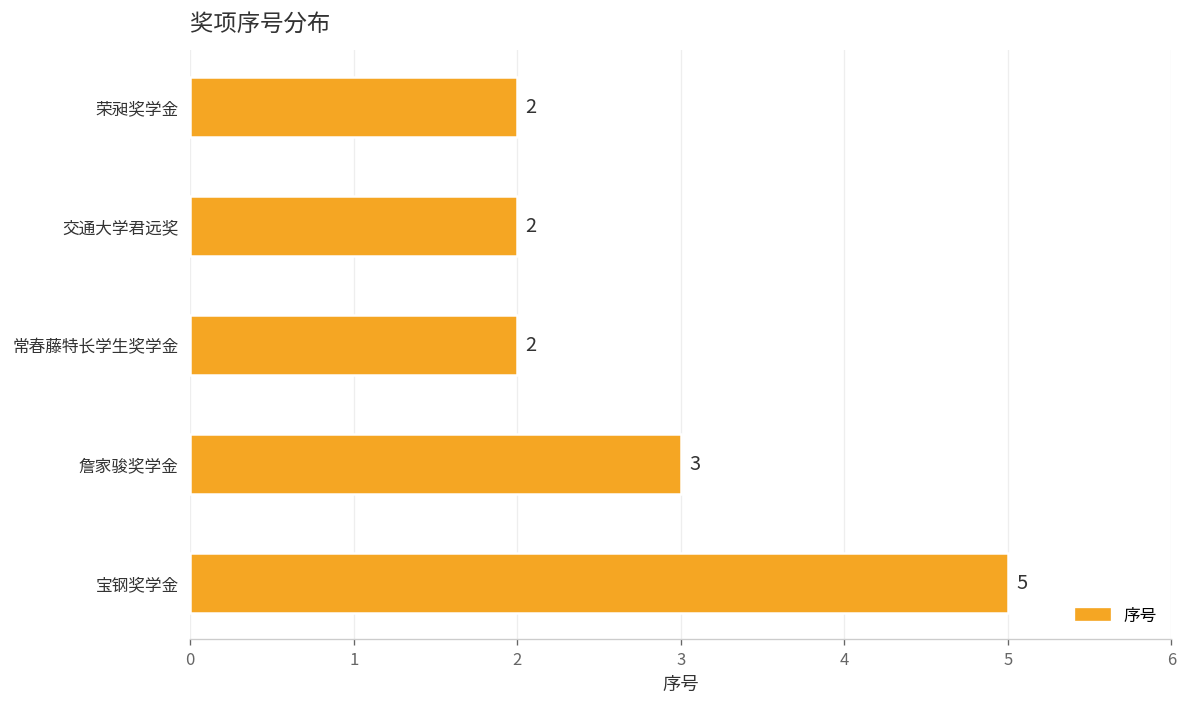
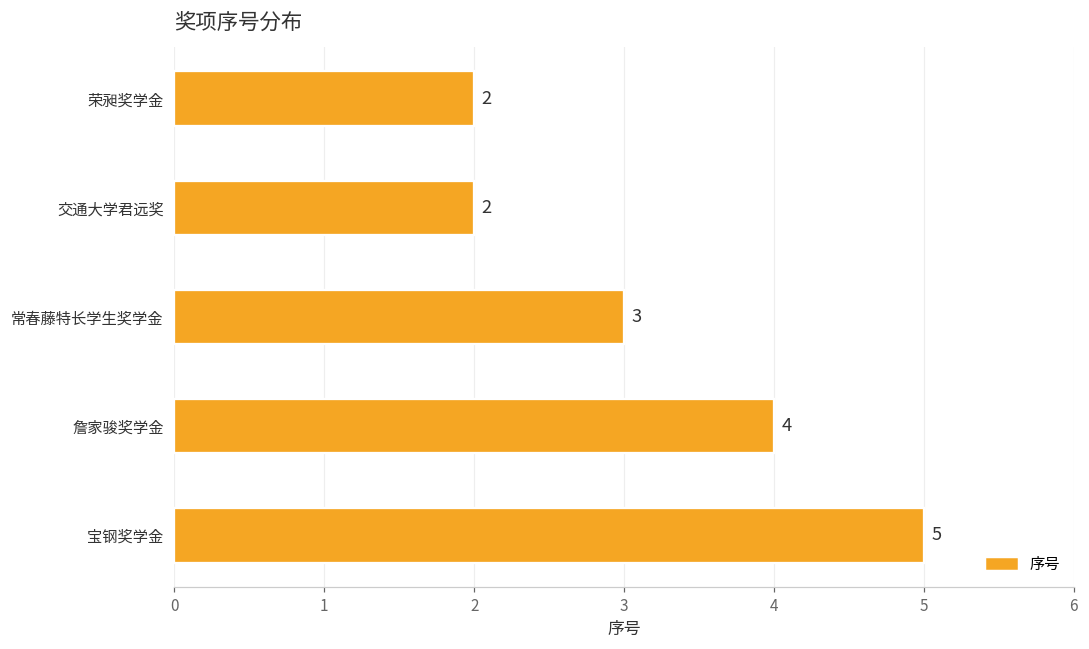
  {
    "荣昶奖学金": 2,
    "交通大学君远奖": 2,
-   "常春藤特长学生奖学金": 2,
-   "詹家骏奖学金": 3,
+   "常春藤特长学生奖学金": 3,
+   "詹家骏奖学金": 4,
    "宝钢奖学金": 5
  }
